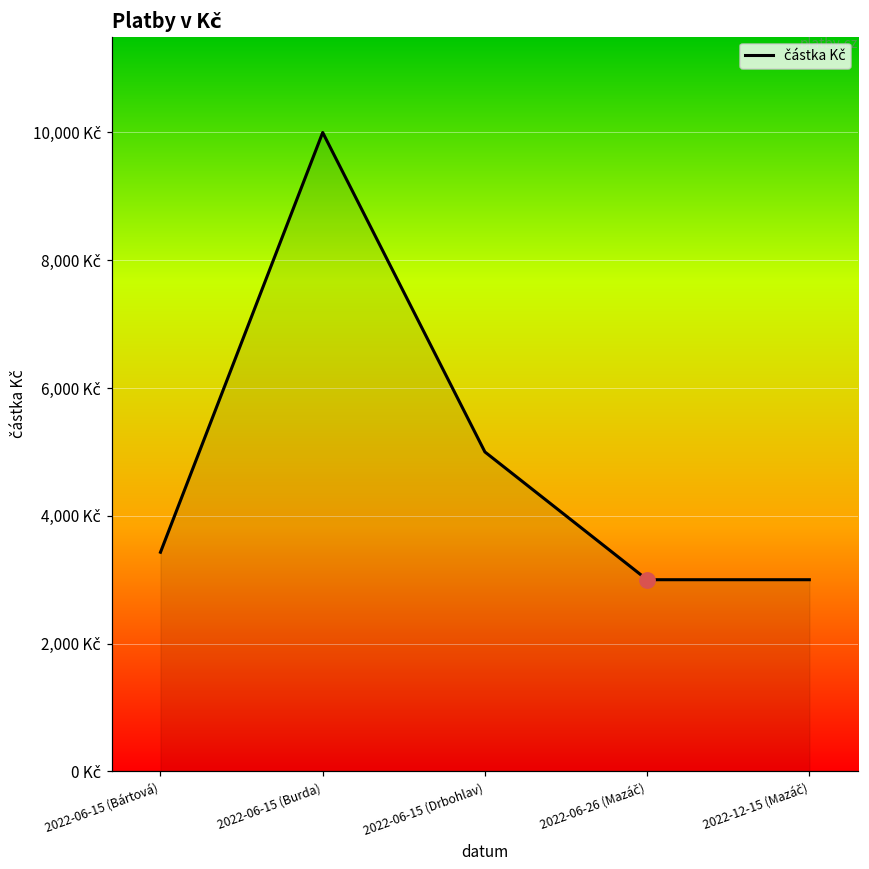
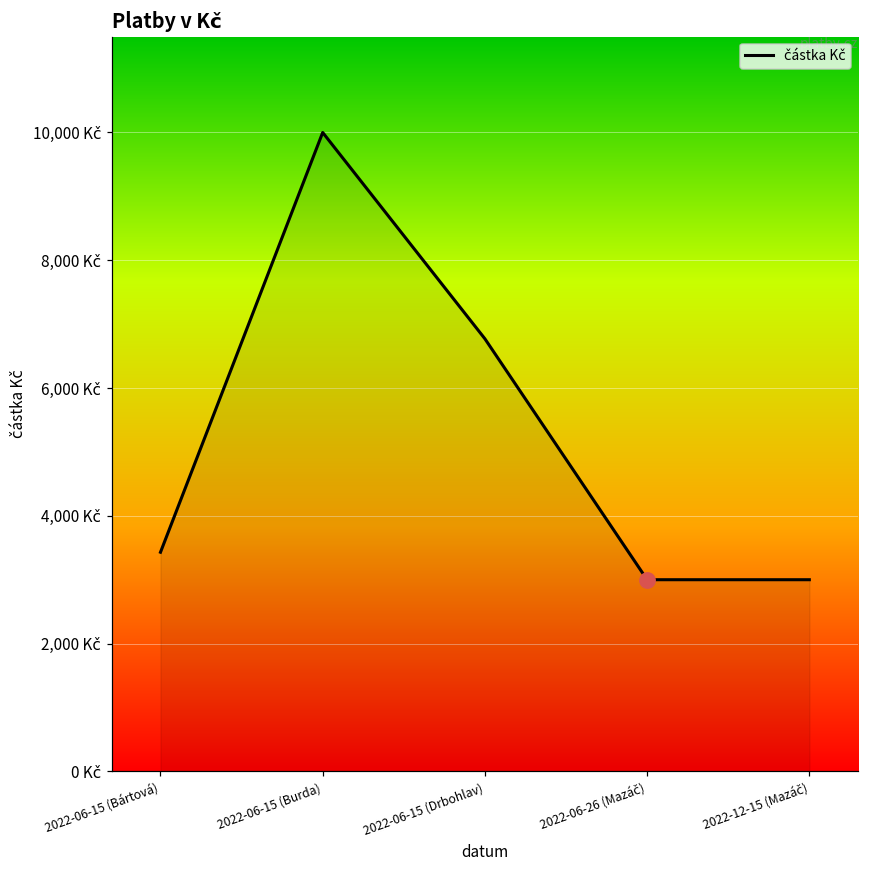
  {
    "částka Kč": {
      "2022-06-15 (Bártová)": "3,400 Kč",
      "2022-06-15 (Burda)": "10,000 Kč",
-     "2022-06-15 (Drbohlav)": "5,000 Kč",
+     "2022-06-15 (Drbohlav)": "6,800 Kč",
      "2022-12-15 (Mazáč)": "3,000 Kč"
    }
  }
